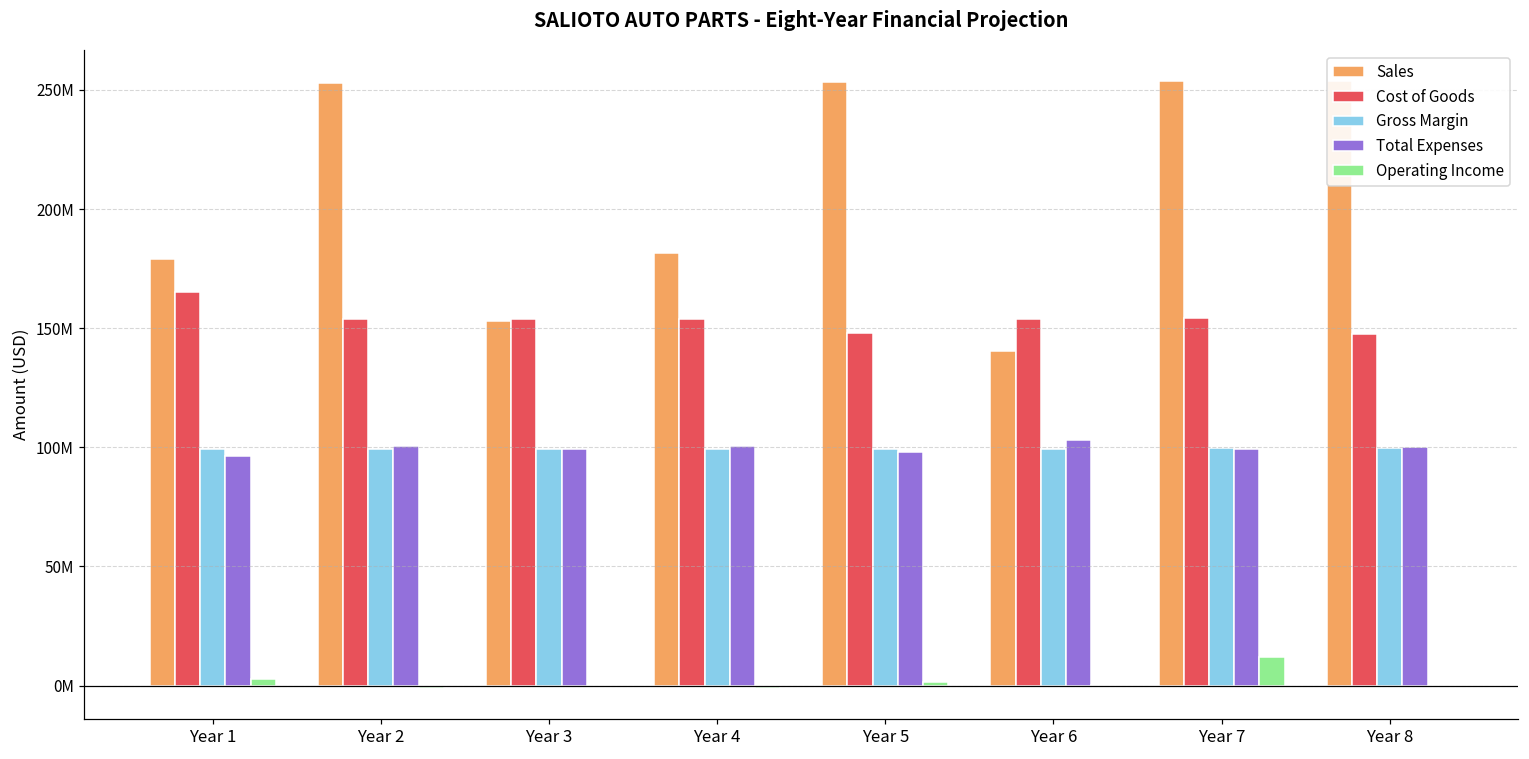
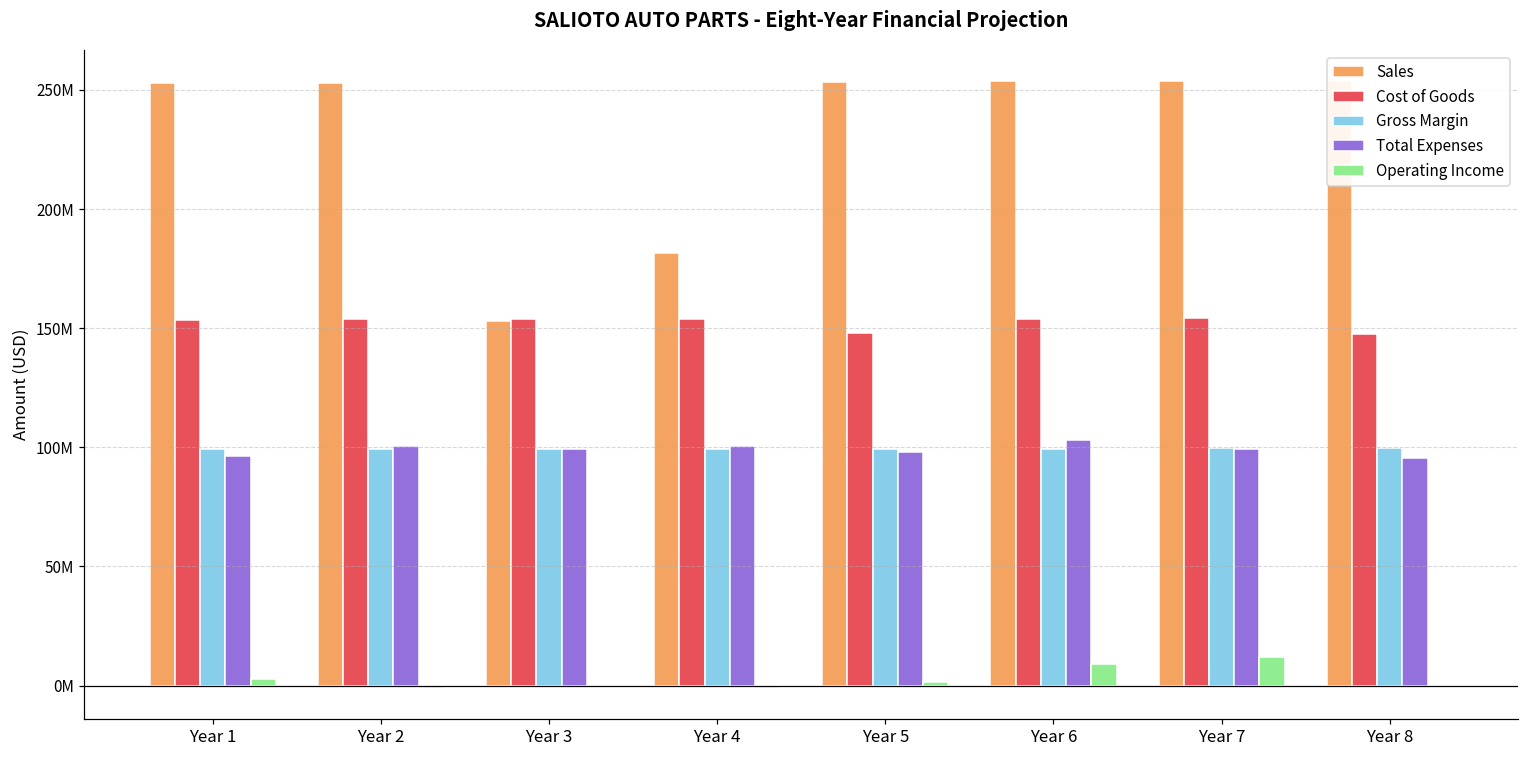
  {
    "Sales": {
-     "Year 1": 179000000,
+     "Year 1": 253000000,
      "Year 2": 253000000,
      "Year 3": 153000000,
      "Year 4": 182000000,
      "Year 5": 253000000,
-     "Year 6": 140000000,
+     "Year 6": 254000000,
      "Year 7": 254000000
    },
    "Cost of Goods": {
-     "Year 1": 165000000,
+     "Year 1": 154000000,
      "Year 2": 154000000,
      "Year 3": 154000000,
      "Year 4": 154000000,
      "Year 5": 148000000,
      "Year 6": 154000000,
      "Year 7": 154000000,
      "Year 8": 148000000
    },
    "Gross Margin": {
      "Year 1": 99000000,
      "Year 2": 99000000,
      "Year 3": 99000000,
      "Year 4": 99000000,
      "Year 5": 99000000,
      "Year 6": 100000000,
      "Year 7": 100000000,
      "Year 8": 100000000
    },
    "Total Expenses": {
      "Year 1": 96000000,
      "Year 2": 100000000,
      "Year 3": 99000000,
      "Year 4": 100000000,
      "Year 5": 98000000,
      "Year 6": 103000000,
      "Year 7": 99000000,
-     "Year 8": 100000000
+     "Year 8": 96000000
    },
    "Operating Income": {
      "Year 1": 3000000,
      "Year 5": 1000000,
-     "Year 6": 0,
+     "Year 6": 9000000,
      "Year 7": 12000000
    }
  }
